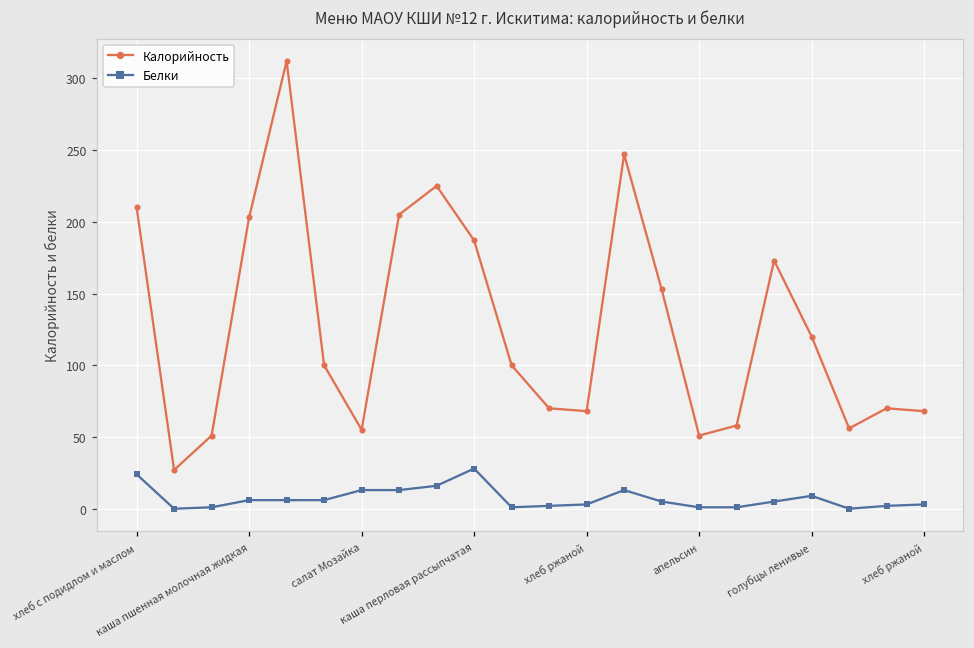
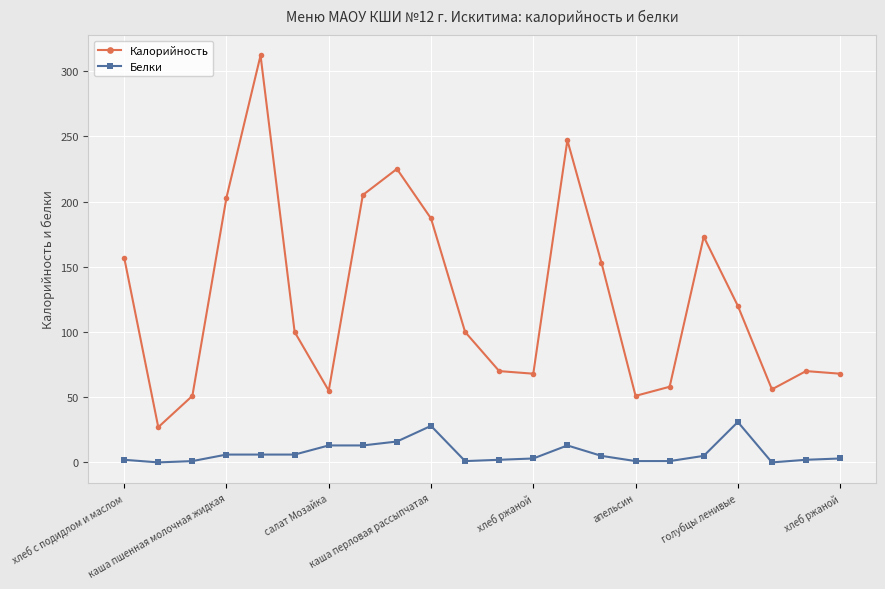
  {
    "Калорийность": {
-     "хлеб с подидлом и маслом": 210,
+     "хлеб с подидлом и маслом": 157,
      "каша пшенная молочная жидкая": 203,
      "салат Мозайка": 55,
      "каша перловая рассыпчатая": 187,
      "голубцы ленивые": 120
    },
    "Белки": {
-     "хлеб с подидлом и маслом": 24,
+     "хлеб с подидлом и маслом": 2,
      "каша пшенная молочная жидкая": 6,
      "салат Мозайка": 13,
      "каша перловая рассыпчатая": 28,
-     "голубцы ленивые": 9
+     "голубцы ленивые": 31
    }
  }
